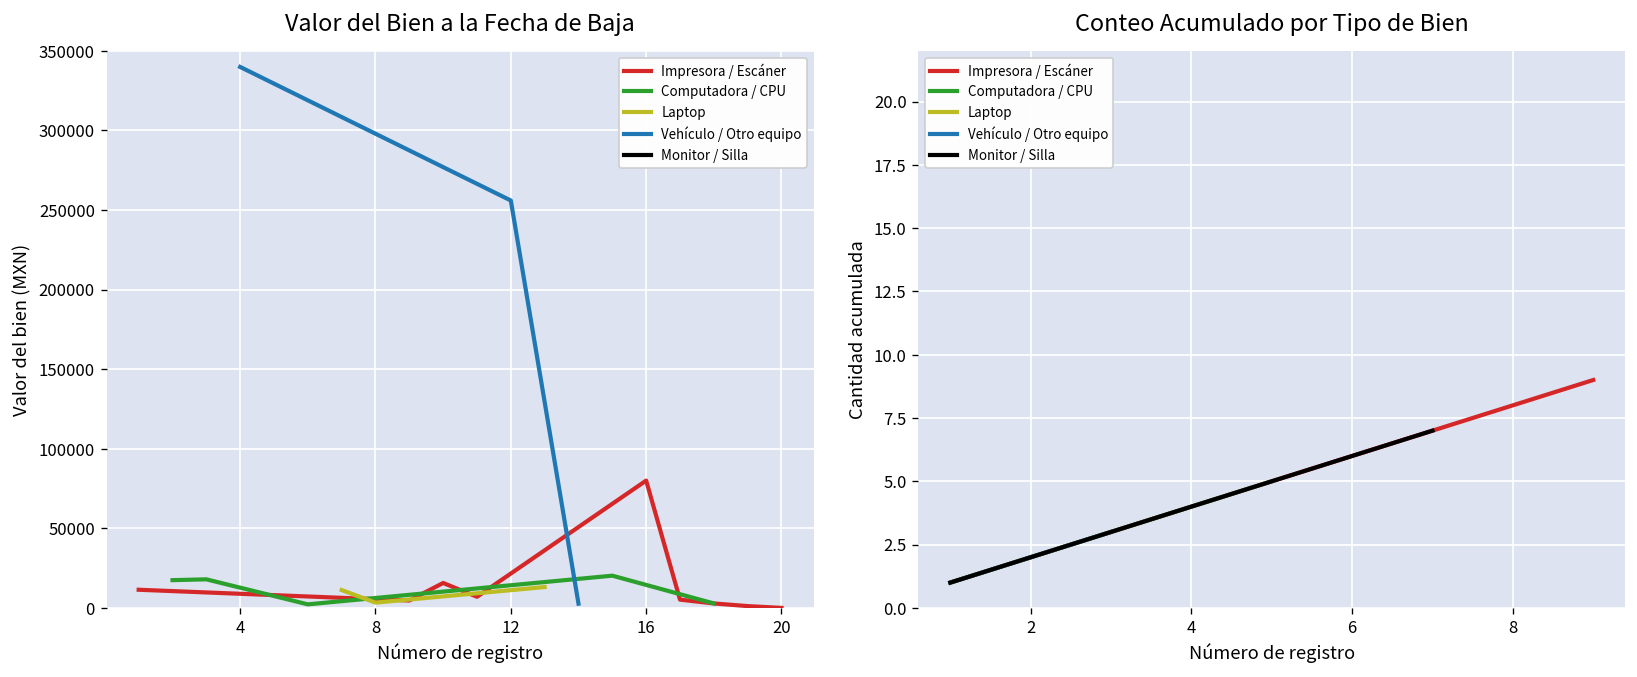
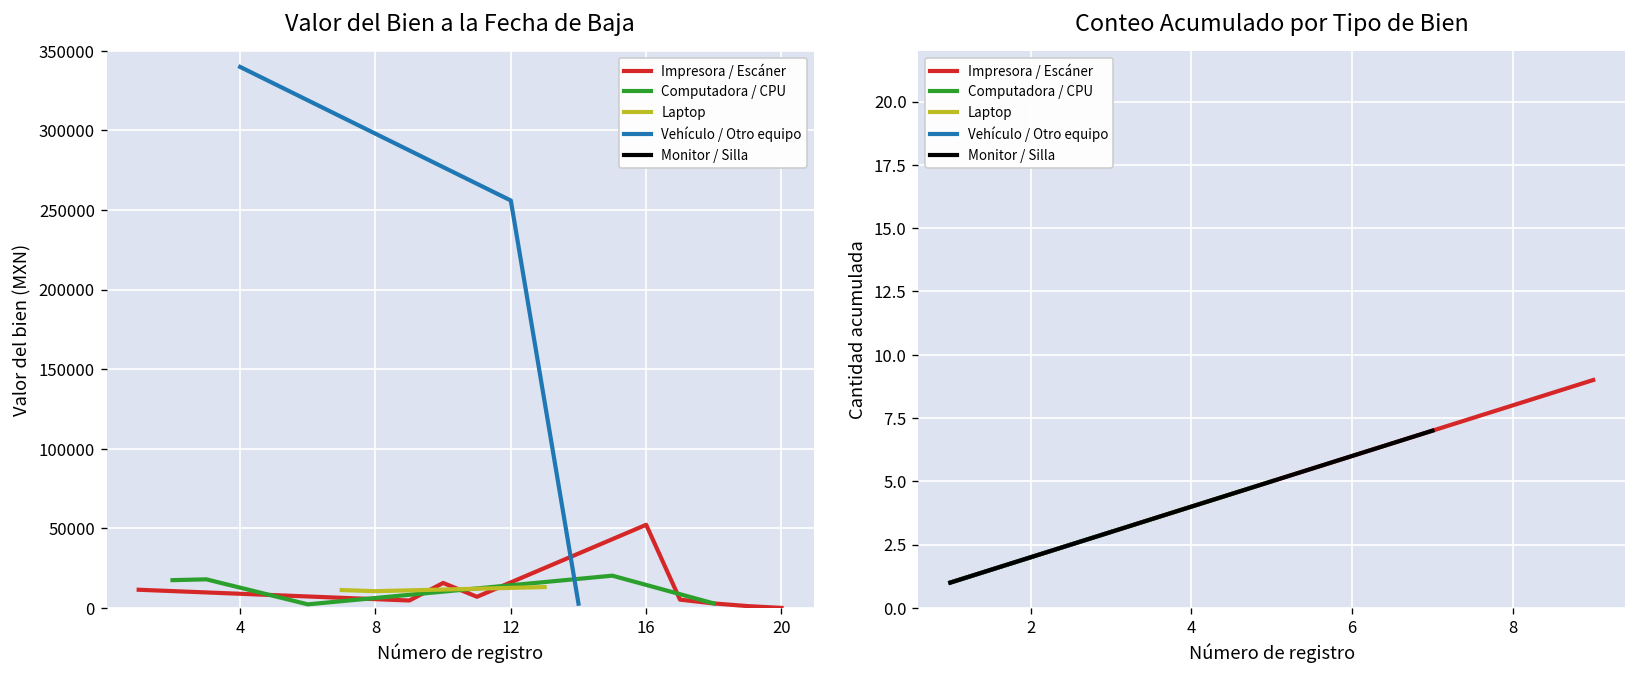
  {
    "Valor del Bien a la Fecha de Baja": {
      "Impresora / Escáner": {
-       "16": 80000,
+       "16": 52000,
        "20": 0
      },
      "Laptop": {
-       "8": 3000
+       "8": 10000
      },
      "Vehículo / Otro equipo": {
        "4": 340000,
        "12": 256000
      }
    },
    "Conteo Acumulado por Tipo de Bien": {
      "Impresora / Escáner": {
        "8": 8.0
      }
    }
  }
